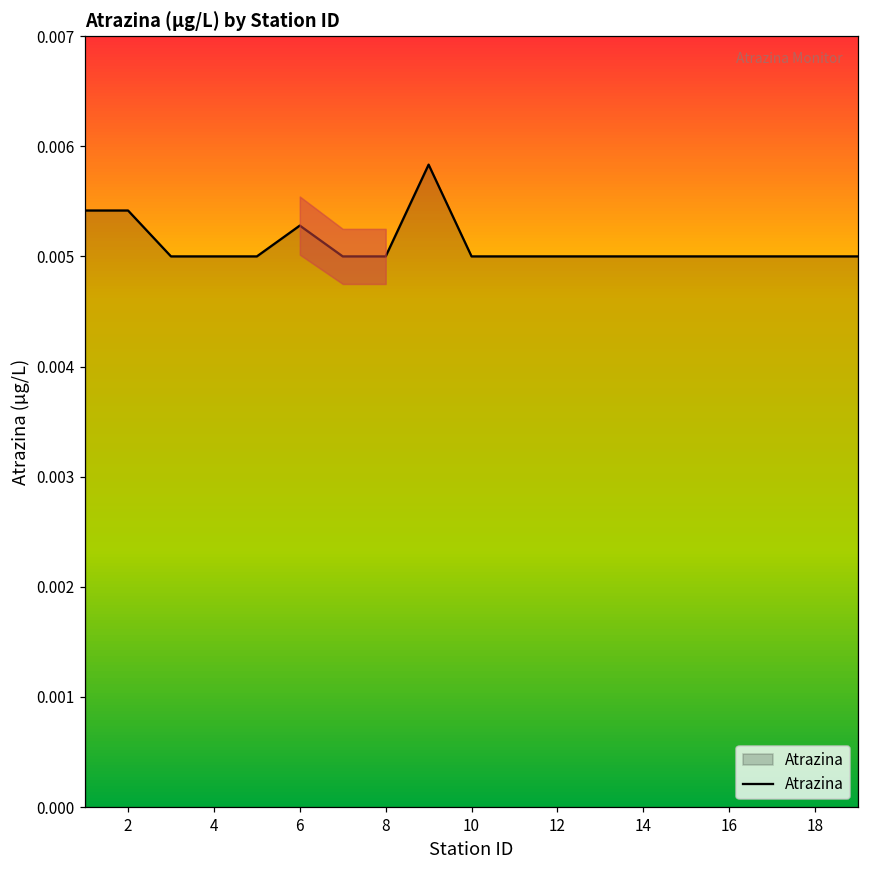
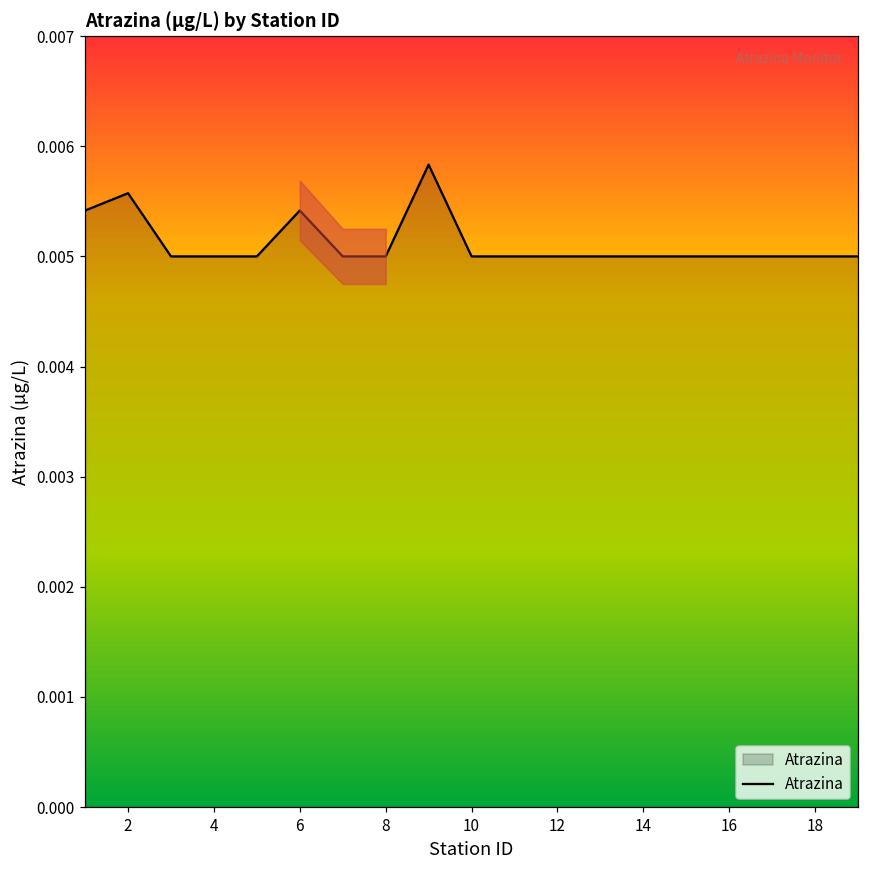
  {
    "Atrazina": {
-     "2": 0.00542,
+     "2": 0.00557,
      "4": 0.00500,
-     "6": 0.00528,
+     "6": 0.00542,
      "8": 0.00500,
      "10": 0.00500,
      "12": 0.00500,
      "14": 0.00500,
      "16": 0.00500,
      "18": 0.00500
    }
  }
